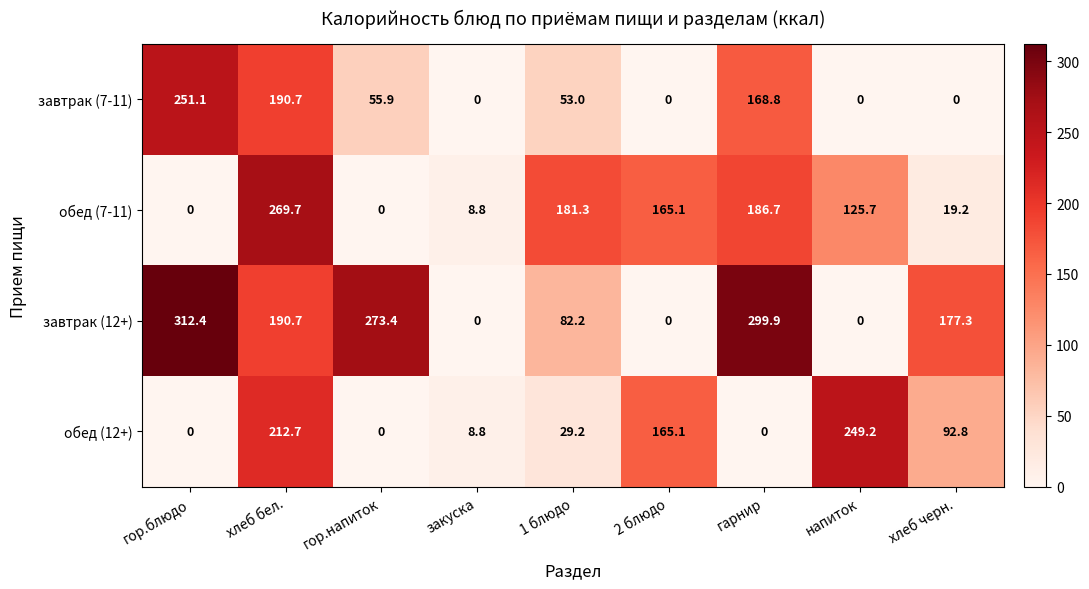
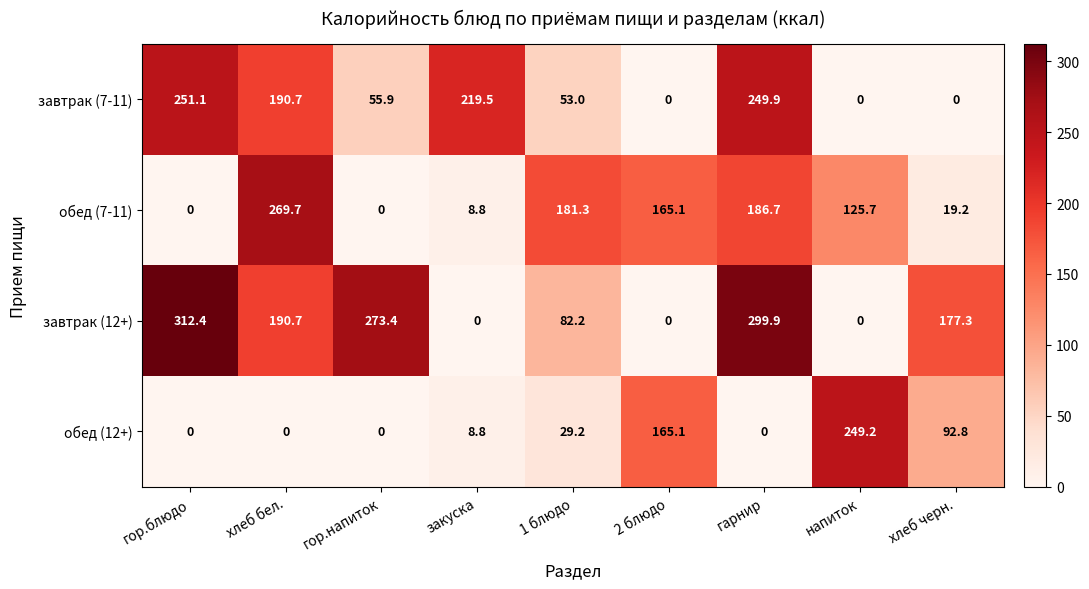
  {
    "завтрак (7-11)": {
      "гор.блюдо": 251.1,
      "хлеб бел.": 190.7,
      "гор.напиток": 55.9,
-     "закуска": 0,
+     "закуска": 219.5,
      "1 блюдо": 53.0,
      "2 блюдо": 0,
-     "гарнир": 168.8,
+     "гарнир": 249.9,
      "напиток": 0,
      "хлеб черн.": 0
    },
    "обед (7-11)": {
      "гор.блюдо": 0,
      "хлеб бел.": 269.7,
      "гор.напиток": 0,
      "закуска": 8.8,
      "1 блюдо": 181.3,
      "2 блюдо": 165.1,
      "гарнир": 186.7,
      "напиток": 125.7,
      "хлеб черн.": 19.2
    },
    "завтрак (12+)": {
      "гор.блюдо": 312.4,
      "хлеб бел.": 190.7,
      "гор.напиток": 273.4,
      "закуска": 0,
      "1 блюдо": 82.2,
      "2 блюдо": 0,
      "гарнир": 299.9,
      "напиток": 0,
      "хлеб черн.": 177.3
    },
    "обед (12+)": {
      "гор.блюдо": 0,
-     "хлеб бел.": 212.7,
+     "хлеб бел.": 0,
      "гор.напиток": 0,
      "закуска": 8.8,
      "1 блюдо": 29.2,
      "2 блюдо": 165.1,
      "гарнир": 0,
      "напиток": 249.2,
      "хлеб черн.": 92.8
    }
  }
